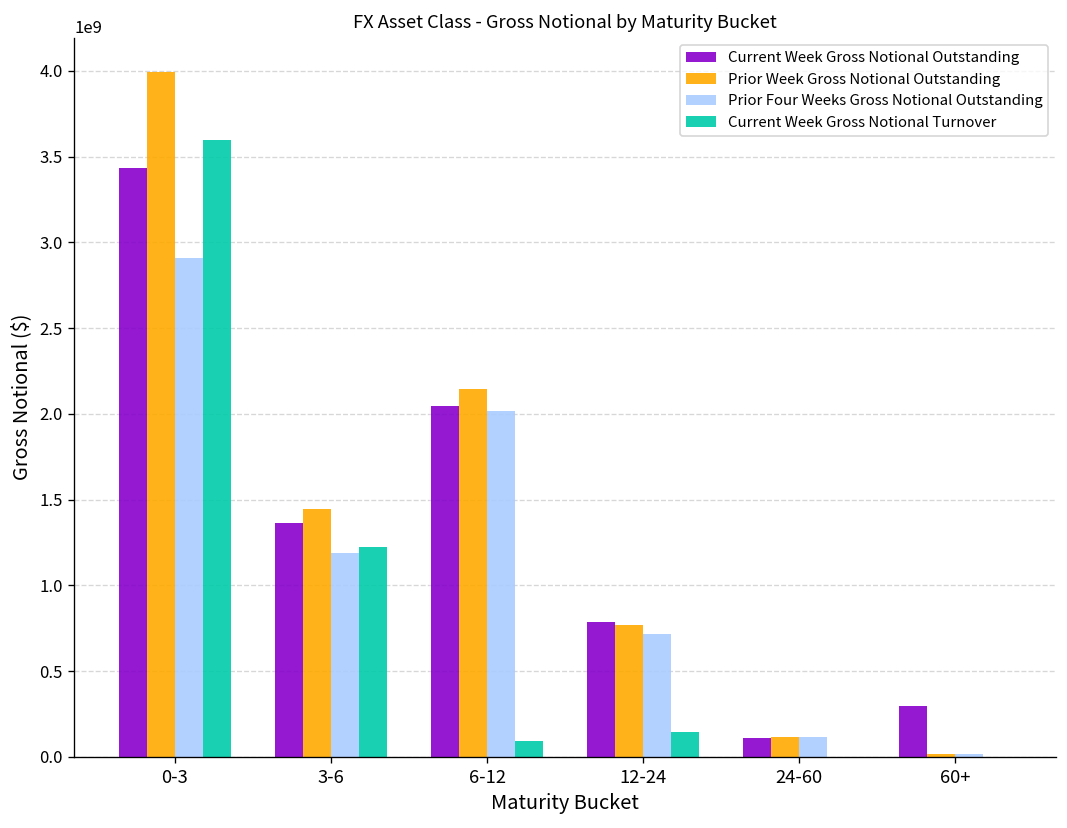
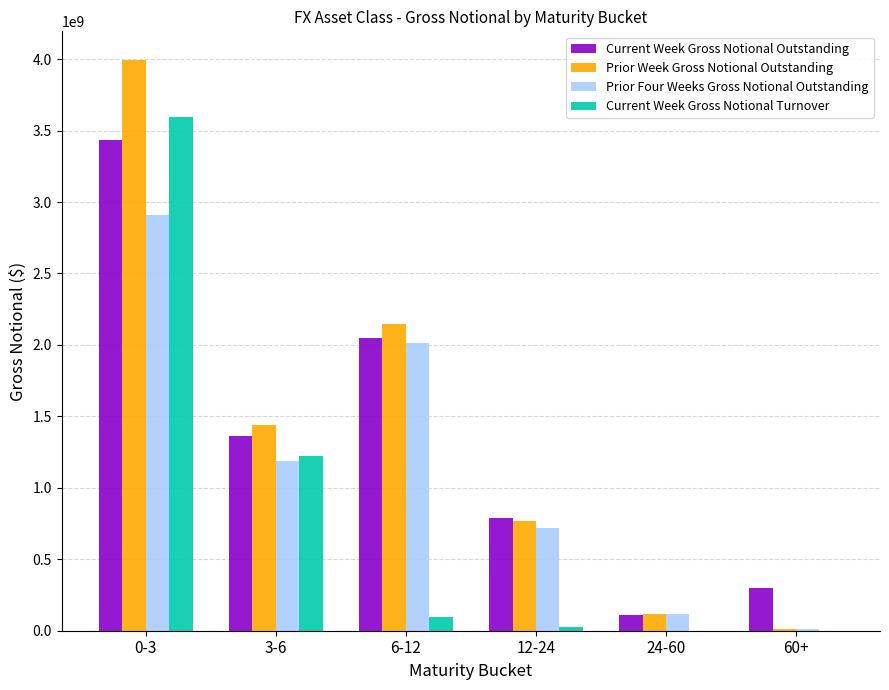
  {
    "Current Week Gross Notional Outstanding": {
      "0-3": 3440000000,
      "3-6": 1360000000,
      "6-12": 2050000000,
      "12-24": 790000000,
      "24-60": 110000000,
      "60+": 300000000
    },
    "Prior Week Gross Notional Outstanding": {
      "0-3": 3990000000,
      "3-6": 1440000000,
      "6-12": 2140000000,
      "12-24": 770000000,
      "24-60": 110000000
    },
    "Prior Four Weeks Gross Notional Outstanding": {
      "0-3": 2910000000,
      "3-6": 1190000000,
      "6-12": 2020000000,
      "12-24": 720000000,
      "24-60": 110000000
    },
    "Current Week Gross Notional Turnover": {
      "0-3": 3600000000,
      "3-6": 1230000000,
      "6-12": 90000000,
-     "12-24": 140000000,
+     "12-24": 30000000,
      "24-60": 0,
      "60+": 0
    }
  }
